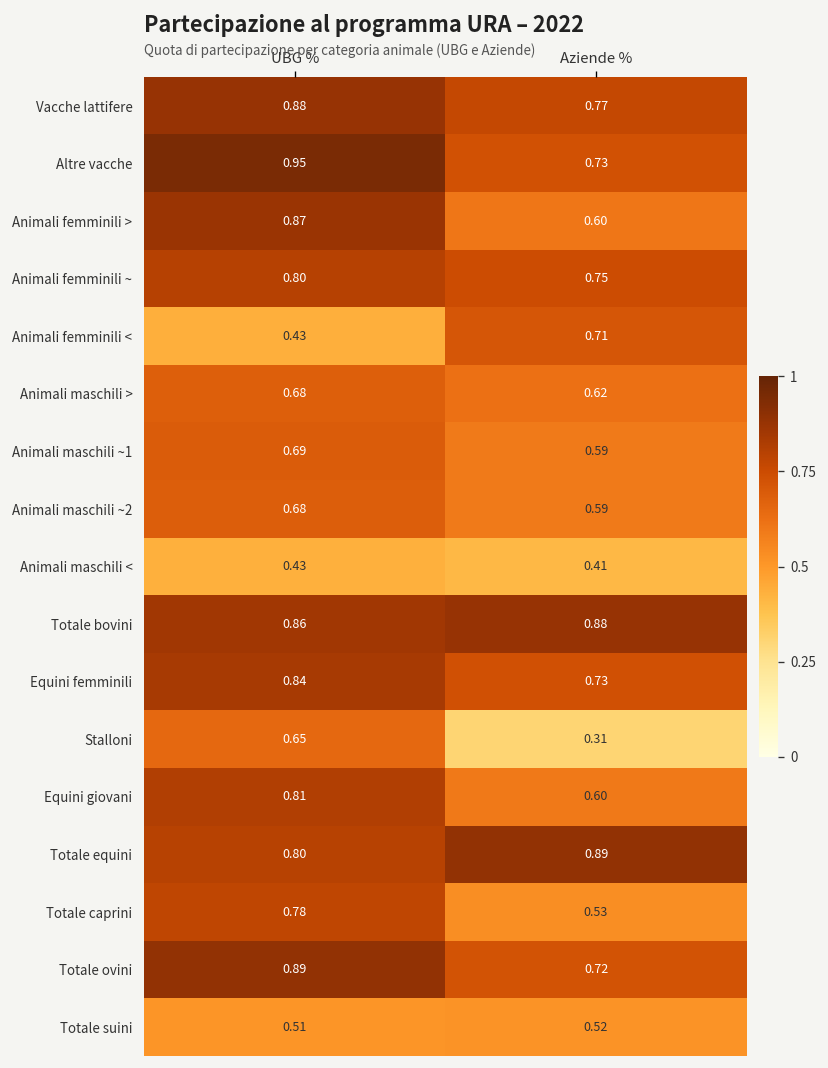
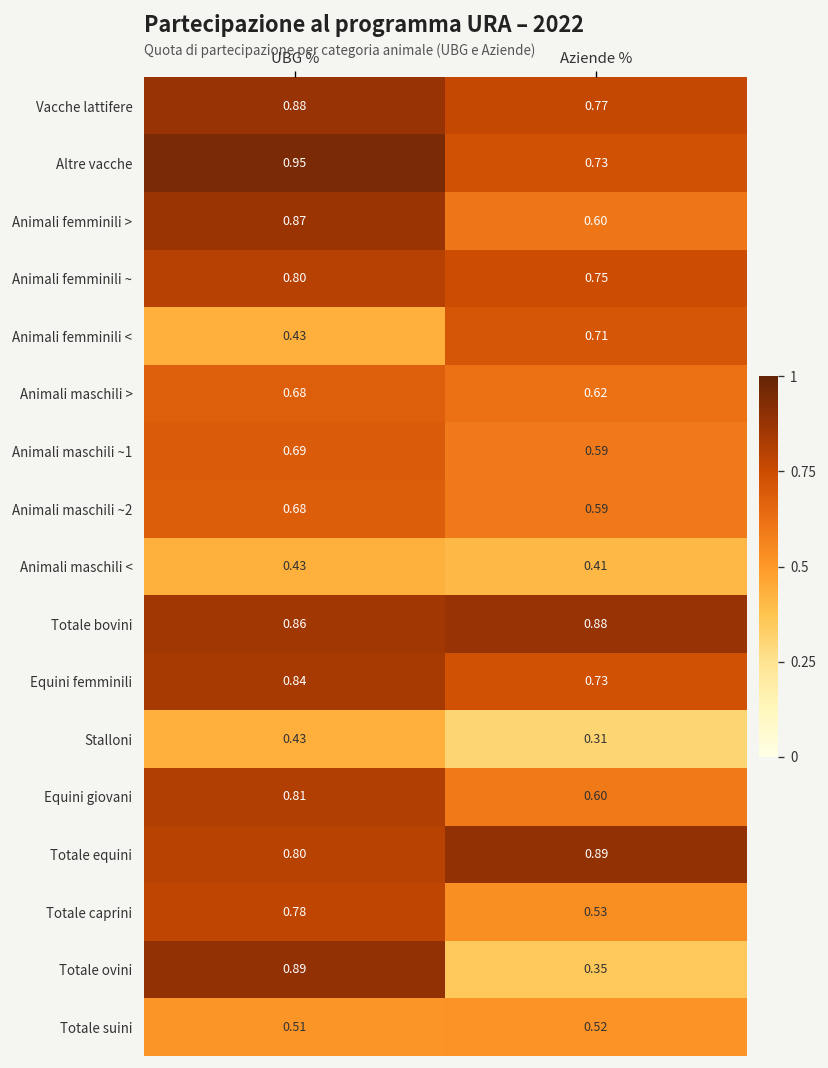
  {
    "Vacche lattifere": {
      "UBG %": 0.88,
      "Aziende %": 0.77
    },
    "Altre vacche": {
      "UBG %": 0.95,
      "Aziende %": 0.73
    },
    "Animali femminili >": {
      "UBG %": 0.87,
      "Aziende %": 0.60
    },
    "Animali femminili ~": {
      "UBG %": 0.80,
      "Aziende %": 0.75
    },
    "Animali femminili <": {
      "UBG %": 0.43,
      "Aziende %": 0.71
    },
    "Animali maschili >": {
      "UBG %": 0.68,
      "Aziende %": 0.62
    },
    "Animali maschili ~1": {
      "UBG %": 0.69,
      "Aziende %": 0.59
    },
    "Animali maschili ~2": {
      "UBG %": 0.68,
      "Aziende %": 0.59
    },
    "Animali maschili <": {
      "UBG %": 0.43,
      "Aziende %": 0.41
    },
    "Totale bovini": {
      "UBG %": 0.86,
      "Aziende %": 0.88
    },
    "Equini femminili": {
      "UBG %": 0.84,
      "Aziende %": 0.73
    },
    "Stalloni": {
-     "UBG %": 0.65,
+     "UBG %": 0.43,
      "Aziende %": 0.31
    },
    "Equini giovani": {
      "UBG %": 0.81,
      "Aziende %": 0.60
    },
    "Totale equini": {
      "UBG %": 0.80,
      "Aziende %": 0.89
    },
    "Totale caprini": {
      "UBG %": 0.78,
      "Aziende %": 0.53
    },
    "Totale ovini": {
      "UBG %": 0.89,
-     "Aziende %": 0.72
+     "Aziende %": 0.35
    },
    "Totale suini": {
      "UBG %": 0.51,
      "Aziende %": 0.52
    }
  }
